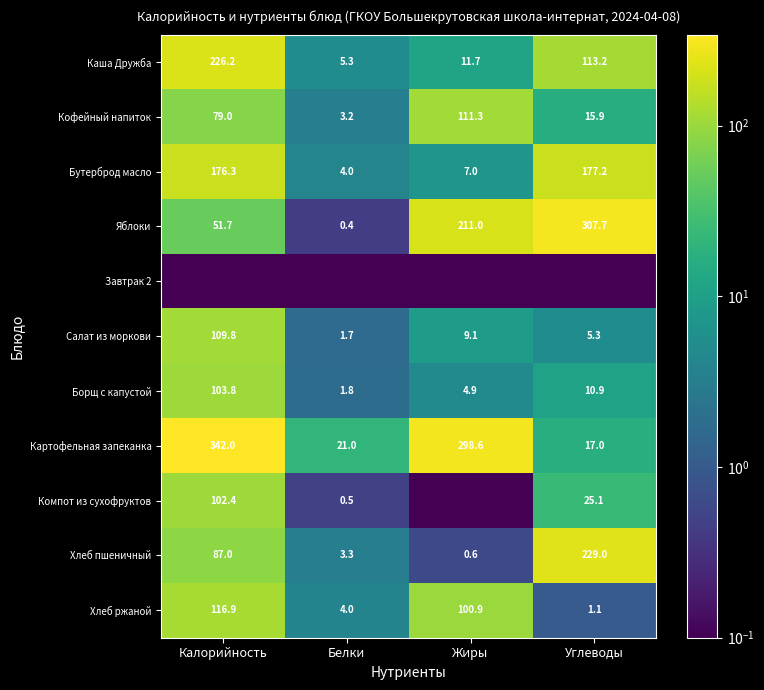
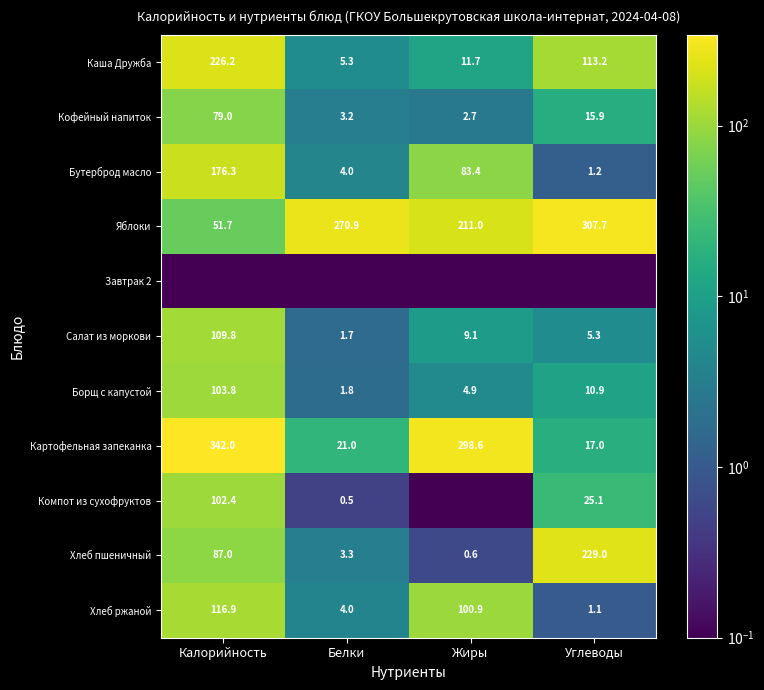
  {
    "Каша Дружба": {
      "Калорийность": 226.2,
      "Белки": 5.3,
      "Жиры": 11.7,
      "Углеводы": 113.2
    },
    "Кофейный напиток": {
      "Калорийность": 79.0,
      "Белки": 3.2,
-     "Жиры": 111.3,
+     "Жиры": 2.7,
      "Углеводы": 15.9
    },
    "Бутерброд масло": {
      "Калорийность": 176.3,
      "Белки": 4.0,
-     "Жиры": 7.0,
-     "Углеводы": 177.2
+     "Жиры": 83.4,
+     "Углеводы": 1.2
    },
    "Яблоки": {
      "Калорийность": 51.7,
-     "Белки": 0.4,
+     "Белки": 270.9,
      "Жиры": 211.0,
      "Углеводы": 307.7
    },
    "Салат из моркови": {
      "Калорийность": 109.8,
      "Белки": 1.7,
      "Жиры": 9.1,
      "Углеводы": 5.3
    },
    "Борщ с капустой": {
      "Калорийность": 103.8,
      "Белки": 1.8,
      "Жиры": 4.9,
      "Углеводы": 10.9
    },
    "Картофельная запеканка": {
      "Калорийность": 342.0,
      "Белки": 21.0,
      "Жиры": 298.6,
      "Углеводы": 17.0
    },
    "Компот из сухофруктов": {
      "Калорийность": 102.4,
      "Белки": 0.5,
      "Углеводы": 25.1
    },
    "Хлеб пшеничный": {
      "Калорийность": 87.0,
      "Белки": 3.3,
      "Жиры": 0.6,
      "Углеводы": 229.0
    },
    "Хлеб ржаной": {
      "Калорийность": 116.9,
      "Белки": 4.0,
      "Жиры": 100.9,
      "Углеводы": 1.1
    }
  }
